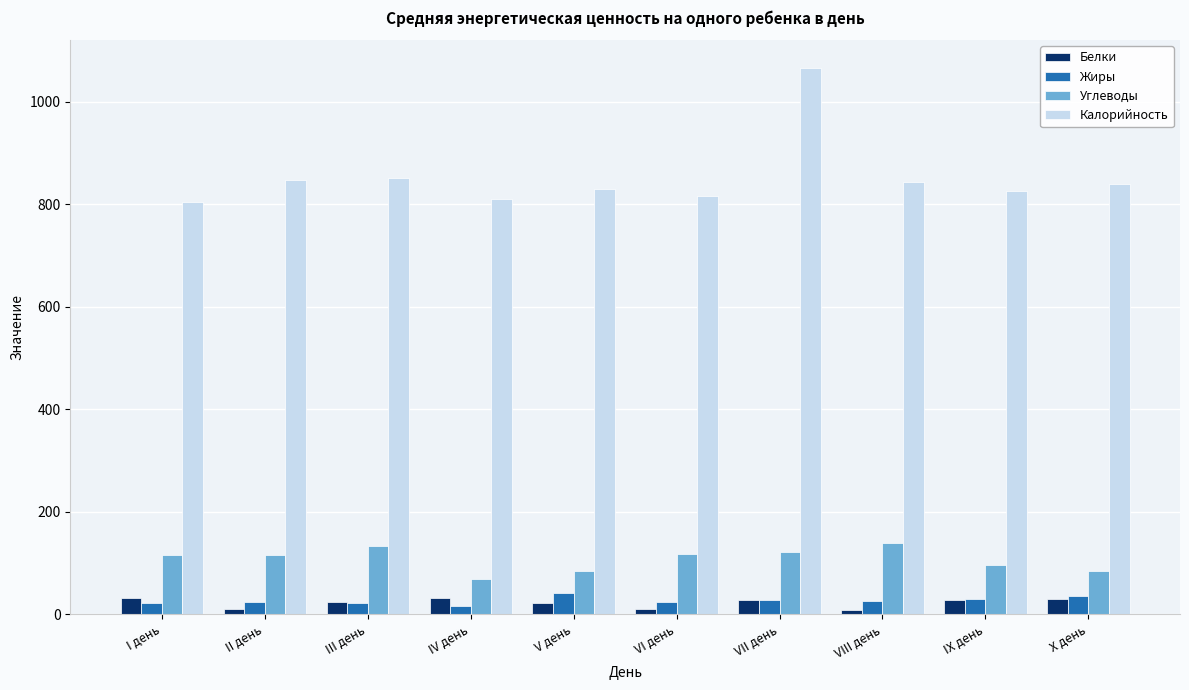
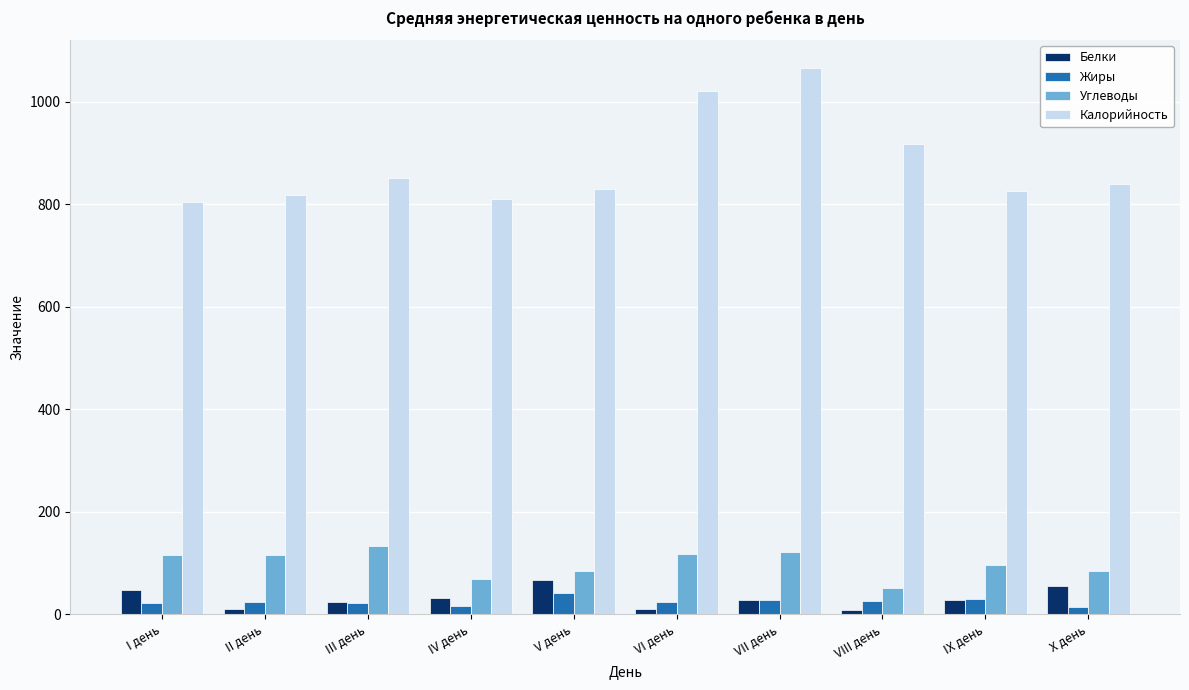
  {
    "Белки": {
-     "I день": 30,
+     "I день": 50,
      "II день": 10,
      "III день": 20,
      "IV день": 30,
-     "V день": 20,
+     "V день": 70,
      "VI день": 10,
      "VII день": 30,
      "VIII день": 10,
      "IX день": 30,
-     "X день": 30
+     "X день": 60
    },
    "Жиры": {
      "I день": 20,
      "II день": 30,
      "III день": 20,
      "IV день": 20,
      "V день": 40,
      "VI день": 20,
      "VII день": 30,
      "VIII день": 30,
      "IX день": 30,
-     "X день": 40
+     "X день": 10
    },
    "Углеводы": {
      "I день": 120,
      "II день": 120,
      "III день": 130,
      "IV день": 70,
      "V день": 80,
      "VI день": 120,
      "VII день": 120,
-     "VIII день": 140,
+     "VIII день": 50,
      "IX день": 100,
      "X день": 80
    },
    "Калорийность": {
      "I день": 800,
-     "II день": 850,
+     "II день": 820,
      "III день": 850,
      "IV день": 810,
      "V день": 830,
-     "VI день": 820,
+     "VI день": 1020,
      "VII день": 1070,
-     "VIII день": 840,
+     "VIII день": 920,
      "IX день": 830,
      "X день": 840
    }
  }
